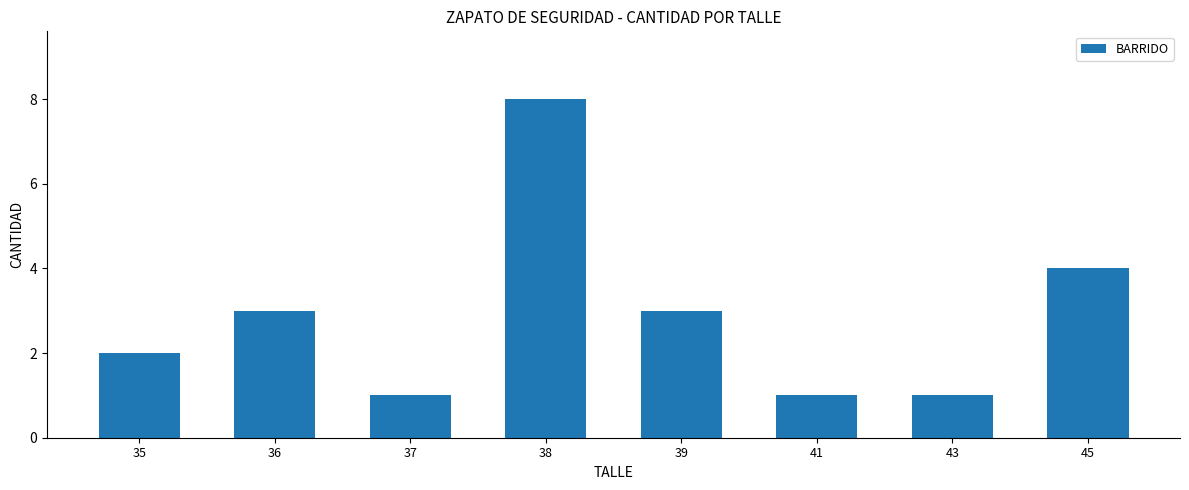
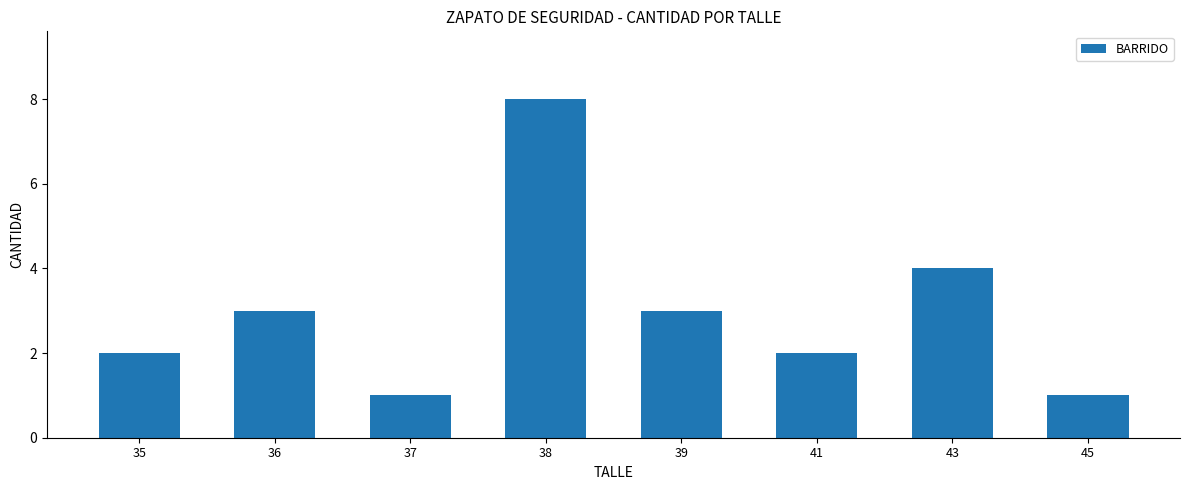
  {
    "35": 2,
    "36": 3,
    "37": 1,
    "38": 8,
    "39": 3,
-   "41": 1,
-   "43": 1,
-   "45": 4
+   "41": 2,
+   "43": 4,
+   "45": 1
  }
